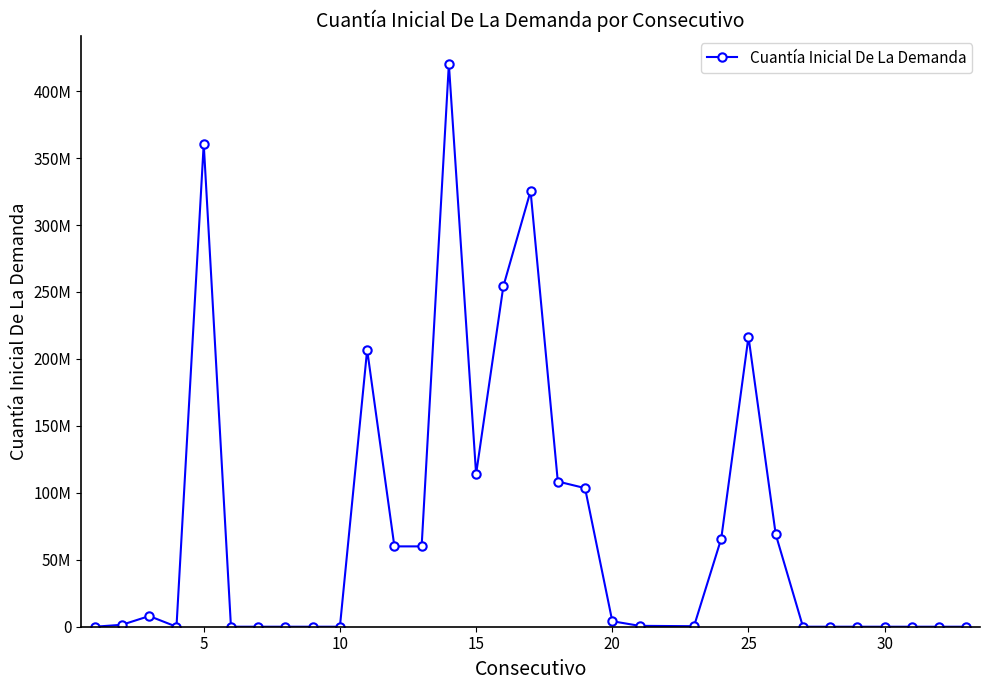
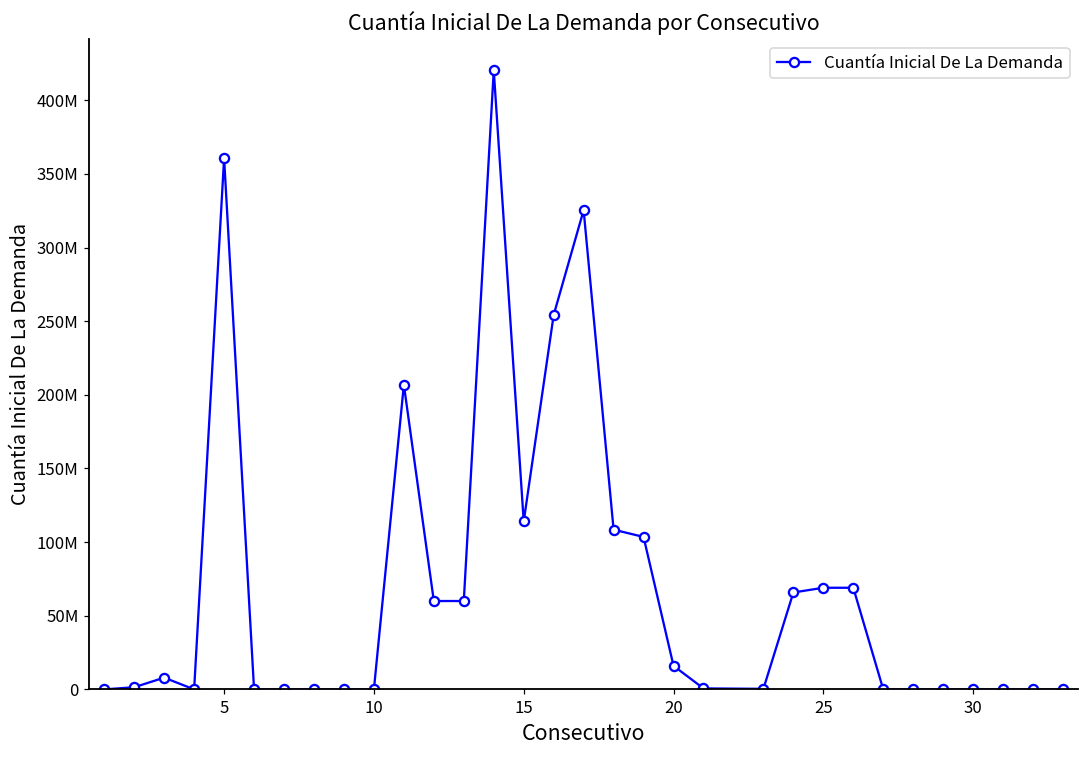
  {
    "5": 361000000,
    "10": 0,
    "15": 114000000,
-   "20": 4000000,
-   "25": 217000000,
+   "20": 16000000,
+   "25": 69000000,
    "30": 0
  }
